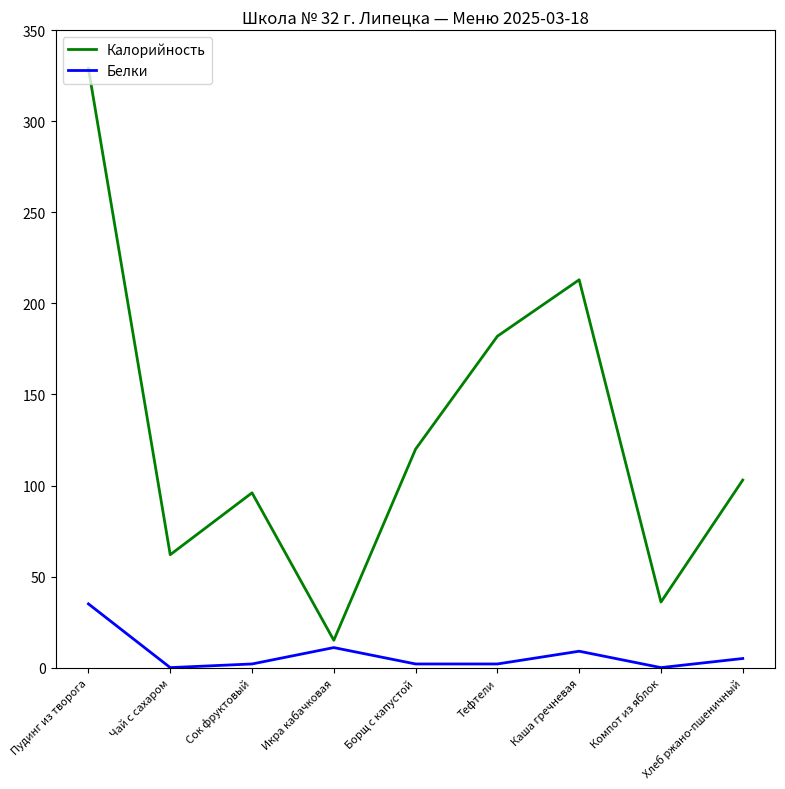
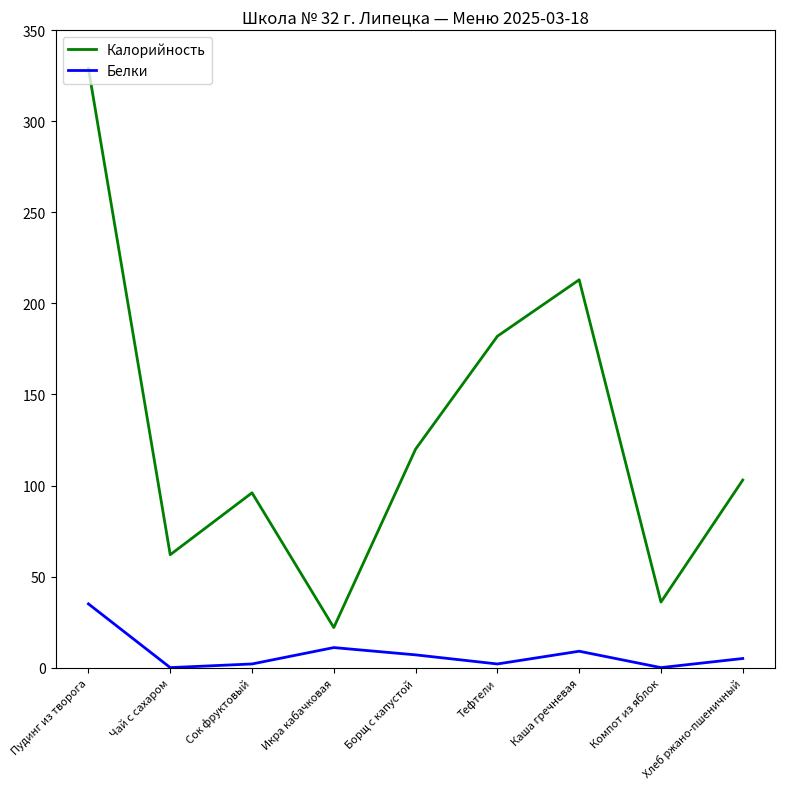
  {
    "Калорийность": {
      "Чай с сахаром": 62,
      "Сок фруктовый": 96,
-     "Икра кабачковая": 15,
+     "Икра кабачковая": 22,
      "Борщ с капустой": 120,
      "Тефтели": 182,
      "Каша гречневая": 213,
      "Компот из яблок": 36,
      "Хлеб ржано-пшеничный": 103
    },
    "Белки": {
      "Пудинг из творога": 35,
      "Чай с сахаром": 0,
      "Сок фруктовый": 2,
      "Икра кабачковая": 11,
-     "Борщ с капустой": 2,
+     "Борщ с капустой": 7,
      "Тефтели": 2,
      "Каша гречневая": 9,
      "Компот из яблок": 0,
      "Хлеб ржано-пшеничный": 5
    }
  }
